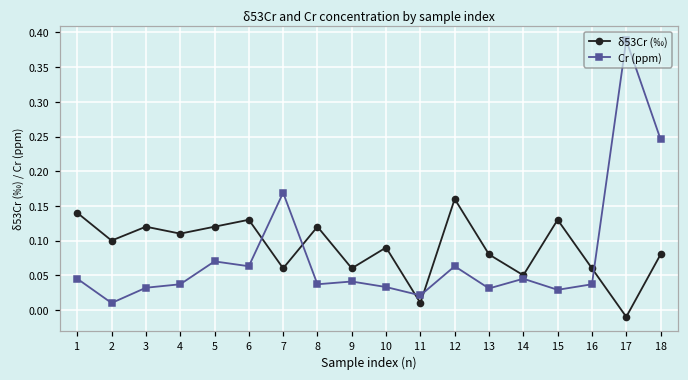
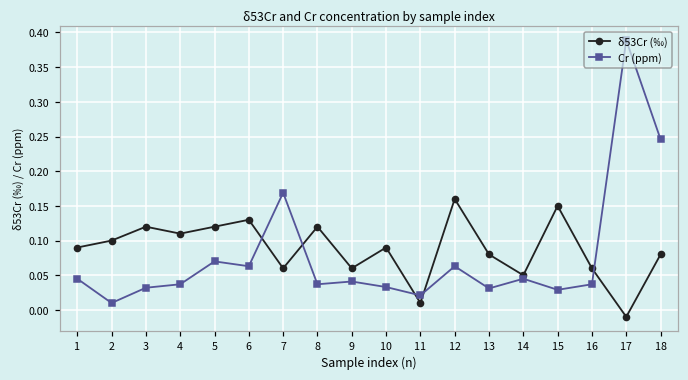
  {
    "δ53Cr (‰)": {
-     "1": 0.14,
+     "1": 0.09,
      "2": 0.10,
      "3": 0.12,
      "4": 0.11,
      "5": 0.12,
      "6": 0.13,
      "7": 0.06,
      "8": 0.12,
      "9": 0.06,
      "10": 0.09,
      "11": 0.01,
      "12": 0.16,
      "13": 0.08,
      "14": 0.05,
-     "15": 0.13,
+     "15": 0.15,
      "16": 0.06,
      "17": -0.01,
      "18": 0.08
    },
    "Cr (ppm)": {
      "1": 0.05,
      "2": 0.01,
      "3": 0.03,
      "4": 0.04,
      "5": 0.07,
      "6": 0.06,
      "7": 0.17,
      "8": 0.04,
      "9": 0.04,
      "10": 0.03,
      "11": 0.02,
      "12": 0.06,
      "13": 0.03,
      "14": 0.05,
      "15": 0.03,
      "16": 0.04,
      "18": 0.25
    }
  }
